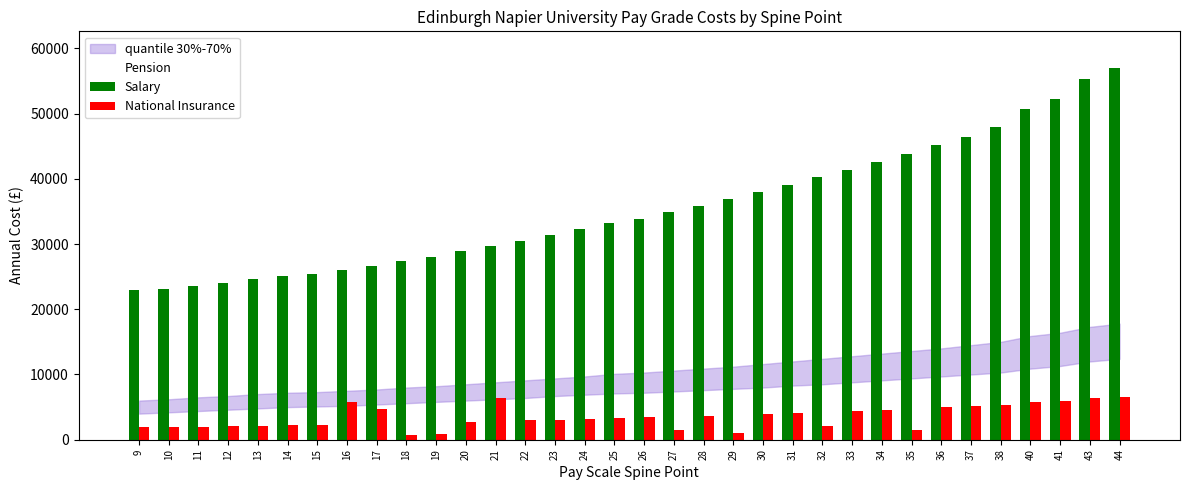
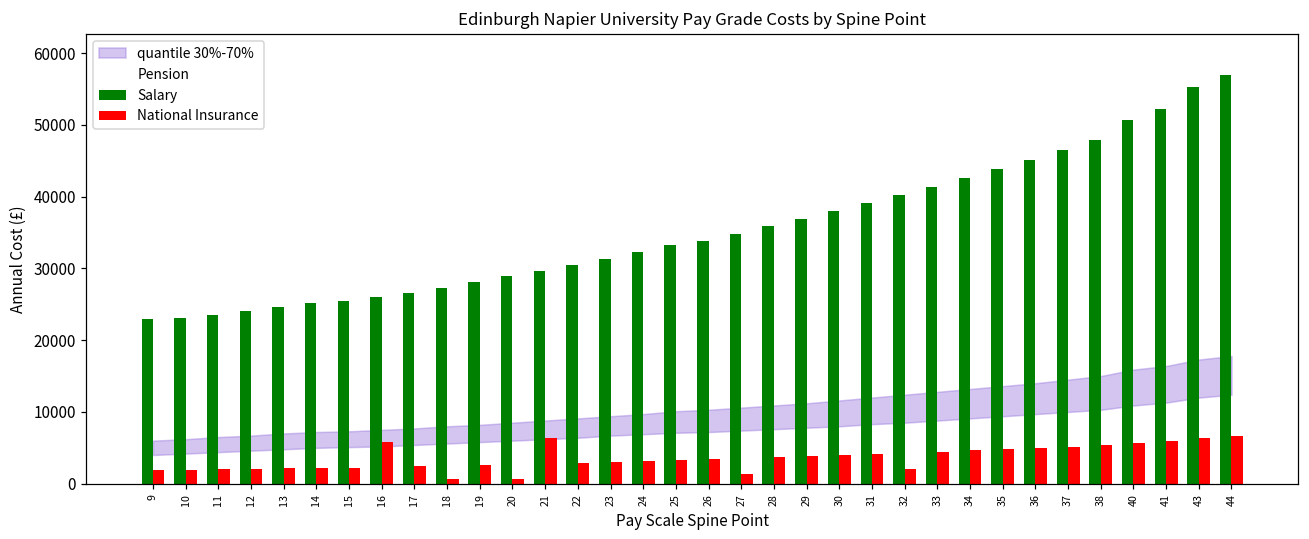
  {
    "National Insurance": {
      "9": 2000,
      "10": 2000,
      "11": 2000,
      "12": 2000,
      "13": 2000,
      "14": 2000,
      "15": 2000,
      "16": 6000,
-     "17": 5000,
+     "17": 2000,
      "18": 1000,
-     "19": 1000,
-     "20": 3000,
+     "19": 3000,
+     "20": 1000,
      "21": 6000,
      "22": 3000,
      "23": 3000,
      "24": 3000,
      "25": 3000,
      "26": 3000,
      "27": 1000,
      "28": 4000,
-     "29": 1000,
+     "29": 4000,
      "30": 4000,
      "31": 4000,
      "32": 2000,
      "33": 4000,
      "34": 5000,
-     "35": 2000,
+     "35": 5000,
      "36": 5000,
      "37": 5000,
      "38": 5000,
      "40": 6000,
      "41": 6000,
      "43": 6000,
      "44": 7000
    }
  }
